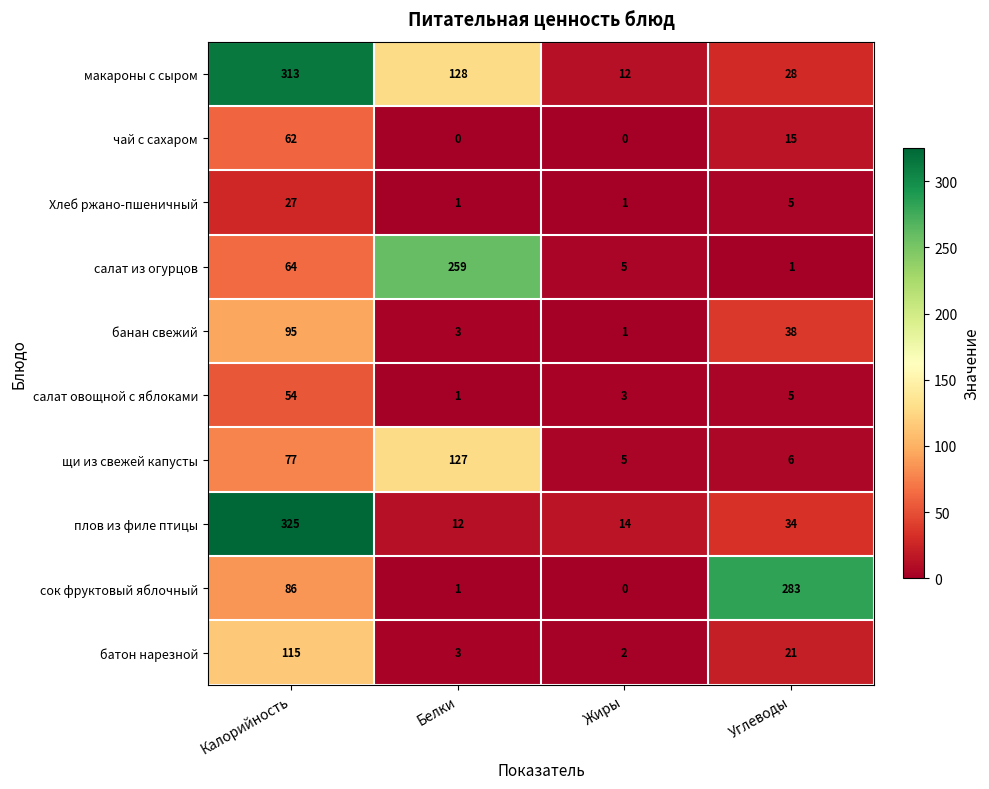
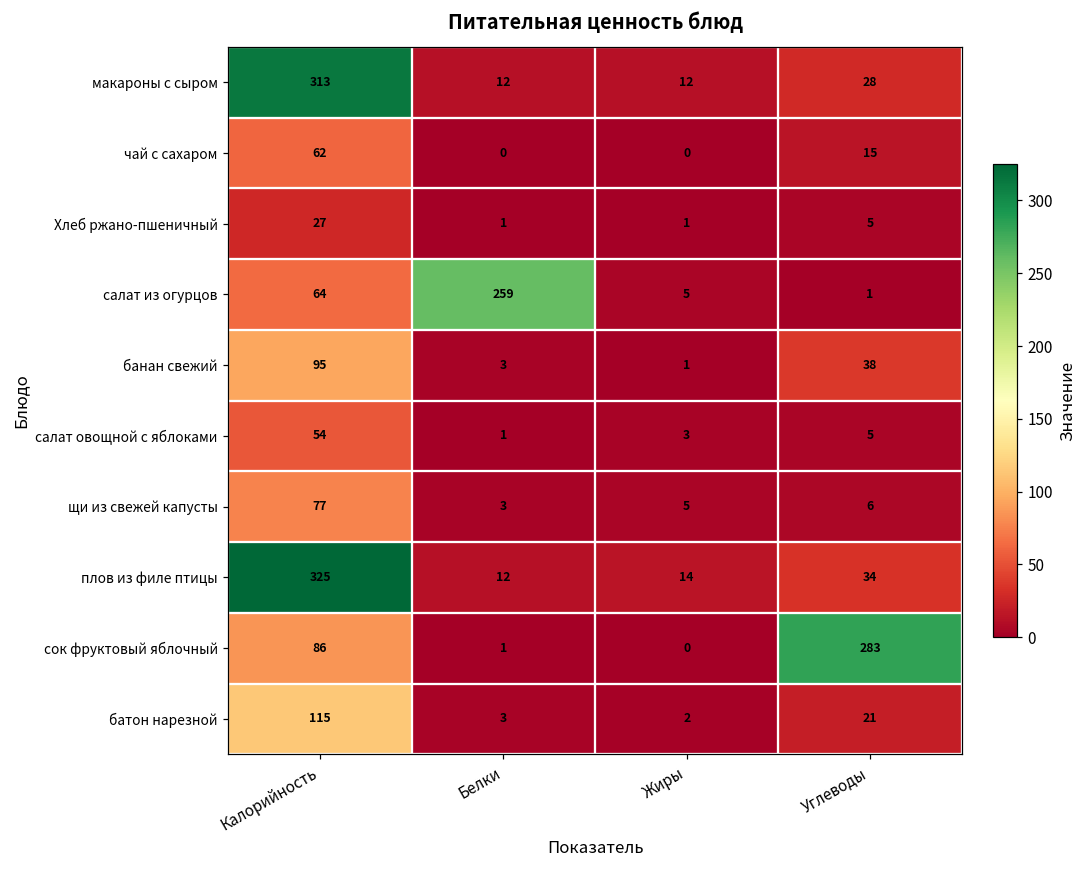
  {
    "макароны с сыром": {
      "Калорийность": 313,
-     "Белки": 128,
+     "Белки": 12,
      "Жиры": 12,
      "Углеводы": 28
    },
    "чай с сахаром": {
      "Калорийность": 62,
      "Белки": 0,
      "Жиры": 0,
      "Углеводы": 15
    },
    "Хлеб ржано-пшеничный": {
      "Калорийность": 27,
      "Белки": 1,
      "Жиры": 1,
      "Углеводы": 5
    },
    "салат из огурцов": {
      "Калорийность": 64,
      "Белки": 259,
      "Жиры": 5,
      "Углеводы": 1
    },
    "банан свежий": {
      "Калорийность": 95,
      "Белки": 3,
      "Жиры": 1,
      "Углеводы": 38
    },
    "салат овощной с яблоками": {
      "Калорийность": 54,
      "Белки": 1,
      "Жиры": 3,
      "Углеводы": 5
    },
    "щи из свежей капусты": {
      "Калорийность": 77,
-     "Белки": 127,
+     "Белки": 3,
      "Жиры": 5,
      "Углеводы": 6
    },
    "плов из филе птицы": {
      "Калорийность": 325,
      "Белки": 12,
      "Жиры": 14,
      "Углеводы": 34
    },
    "сок фруктовый яблочный": {
      "Калорийность": 86,
      "Белки": 1,
      "Жиры": 0,
      "Углеводы": 283
    },
    "батон нарезной": {
      "Калорийность": 115,
      "Белки": 3,
      "Жиры": 2,
      "Углеводы": 21
    }
  }
